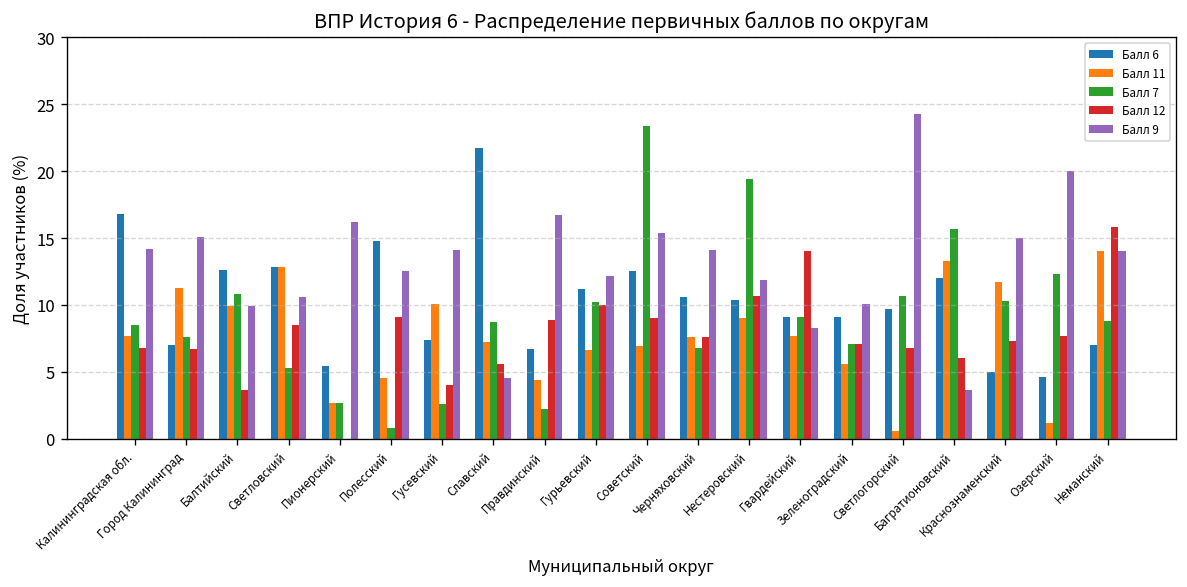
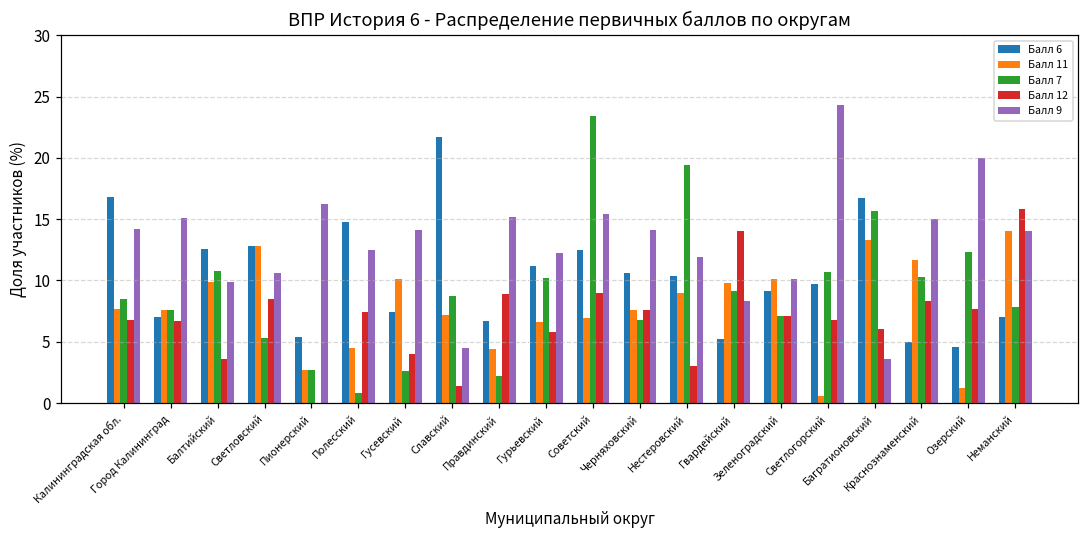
  {
    "Балл 6": {
      "Калининградская обл.": 16.8,
      "Город Калининград": 7.0,
      "Балтийский": 12.6,
      "Светловский": 12.8,
      "Пионерский": 5.4,
      "Полесский": 14.8,
      "Гусевский": 7.4,
      "Славский": 21.7,
      "Правдинский": 6.7,
      "Гурьевский": 11.2,
      "Советский": 12.5,
      "Черняховский": 10.6,
      "Нестеровский": 10.4,
-     "Гвардейский": 9.1,
+     "Гвардейский": 5.2,
      "Зеленоградский": 9.1,
      "Светлогорский": 9.7,
-     "Багратионовский": 12.0,
+     "Багратионовский": 16.7,
      "Краснознаменский": 5.0,
      "Озерский": 4.6,
      "Неманский": 7.0
    },
    "Балл 11": {
      "Калининградская обл.": 7.7,
-     "Город Калининград": 11.3,
+     "Город Калининград": 7.6,
      "Балтийский": 9.9,
      "Светловский": 12.8,
      "Пионерский": 2.7,
      "Полесский": 4.5,
      "Гусевский": 10.1,
      "Славский": 7.2,
      "Правдинский": 4.4,
      "Гурьевский": 6.6,
      "Советский": 6.9,
      "Черняховский": 7.6,
      "Нестеровский": 9.0,
-     "Гвардейский": 7.7,
-     "Зеленоградский": 5.6,
+     "Гвардейский": 9.8,
+     "Зеленоградский": 10.1,
      "Светлогорский": 0.6,
      "Багратионовский": 13.3,
      "Краснознаменский": 11.7,
      "Озерский": 1.2,
      "Неманский": 14.0
    },
    "Балл 7": {
      "Калининградская обл.": 8.5,
      "Город Калининград": 7.6,
      "Балтийский": 10.8,
      "Светловский": 5.3,
      "Пионерский": 2.7,
      "Полесский": 0.8,
      "Гусевский": 2.6,
      "Славский": 8.7,
      "Правдинский": 2.2,
      "Гурьевский": 10.2,
      "Советский": 23.4,
      "Черняховский": 6.8,
      "Нестеровский": 19.4,
      "Гвардейский": 9.1,
      "Зеленоградский": 7.1,
      "Светлогорский": 10.7,
      "Багратионовский": 15.7,
      "Краснознаменский": 10.3,
      "Озерский": 12.3,
-     "Неманский": 8.8
+     "Неманский": 7.8
    },
    "Балл 12": {
      "Калининградская обл.": 6.8,
      "Город Калининград": 6.7,
      "Балтийский": 3.6,
      "Светловский": 8.5,
      "Пионерский": 0.0,
-     "Полесский": 9.1,
+     "Полесский": 7.4,
      "Гусевский": 4.0,
-     "Славский": 5.6,
+     "Славский": 1.4,
      "Правдинский": 8.9,
-     "Гурьевский": 10.0,
+     "Гурьевский": 5.8,
      "Советский": 9.0,
      "Черняховский": 7.6,
-     "Нестеровский": 10.7,
+     "Нестеровский": 3.0,
      "Гвардейский": 14.0,
      "Зеленоградский": 7.1,
      "Светлогорский": 6.8,
      "Багратионовский": 6.0,
-     "Краснознаменский": 7.3,
+     "Краснознаменский": 8.3,
      "Озерский": 7.7,
      "Неманский": 15.8
    },
    "Балл 9": {
      "Калининградская обл.": 14.2,
      "Город Калининград": 15.1,
      "Балтийский": 9.9,
      "Светловский": 10.6,
      "Пионерский": 16.2,
      "Полесский": 12.5,
      "Гусевский": 14.1,
      "Славский": 4.5,
-     "Правдинский": 16.7,
+     "Правдинский": 15.2,
      "Гурьевский": 12.2,
      "Советский": 15.4,
      "Черняховский": 14.1,
      "Нестеровский": 11.9,
      "Гвардейский": 8.3,
      "Зеленоградский": 10.1,
      "Светлогорский": 24.3,
      "Багратионовский": 3.6,
      "Краснознаменский": 15.0,
      "Озерский": 20.0,
      "Неманский": 14.0
    }
  }
